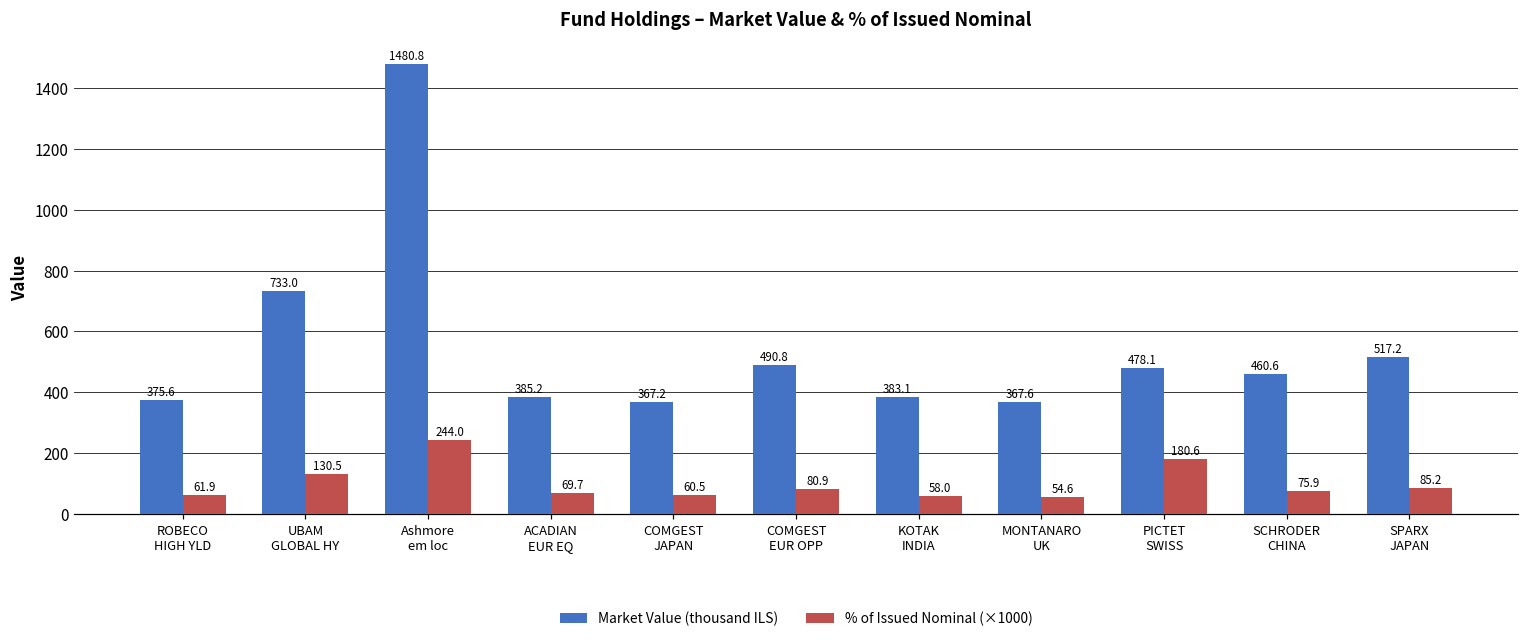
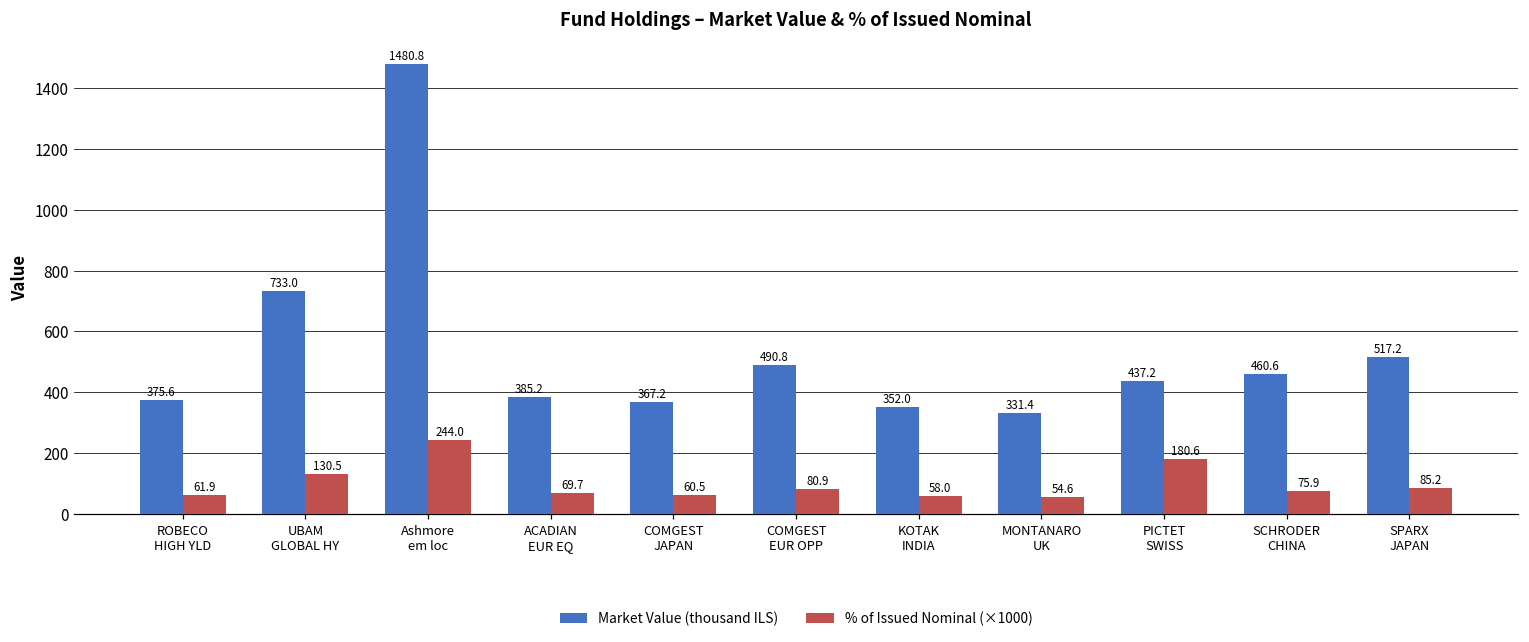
  {
    "Market Value (thousand ILS)": {
      "ROBECO HIGH YLD": 375.6,
      "UBAM GLOBAL HY": 733.0,
      "Ashmore em loc": 1480.8,
      "ACADIAN EUR EQ": 385.2,
      "COMGEST JAPAN": 367.2,
      "COMGEST EUR OPP": 490.8,
-     "KOTAK INDIA": 383.1,
-     "MONTANARO UK": 367.6,
-     "PICTET SWISS": 478.1,
+     "KOTAK INDIA": 352.0,
+     "MONTANARO UK": 331.4,
+     "PICTET SWISS": 437.2,
      "SCHRODER CHINA": 460.6,
      "SPARX JAPAN": 517.2
    },
    "% of Issued Nominal (×1000)": {
      "ROBECO HIGH YLD": 61.9,
      "UBAM GLOBAL HY": 130.5,
      "Ashmore em loc": 244.0,
      "ACADIAN EUR EQ": 69.7,
      "COMGEST JAPAN": 60.5,
      "COMGEST EUR OPP": 80.9,
      "KOTAK INDIA": 58.0,
      "MONTANARO UK": 54.6,
      "PICTET SWISS": 180.6,
      "SCHRODER CHINA": 75.9,
      "SPARX JAPAN": 85.2
    }
  }
